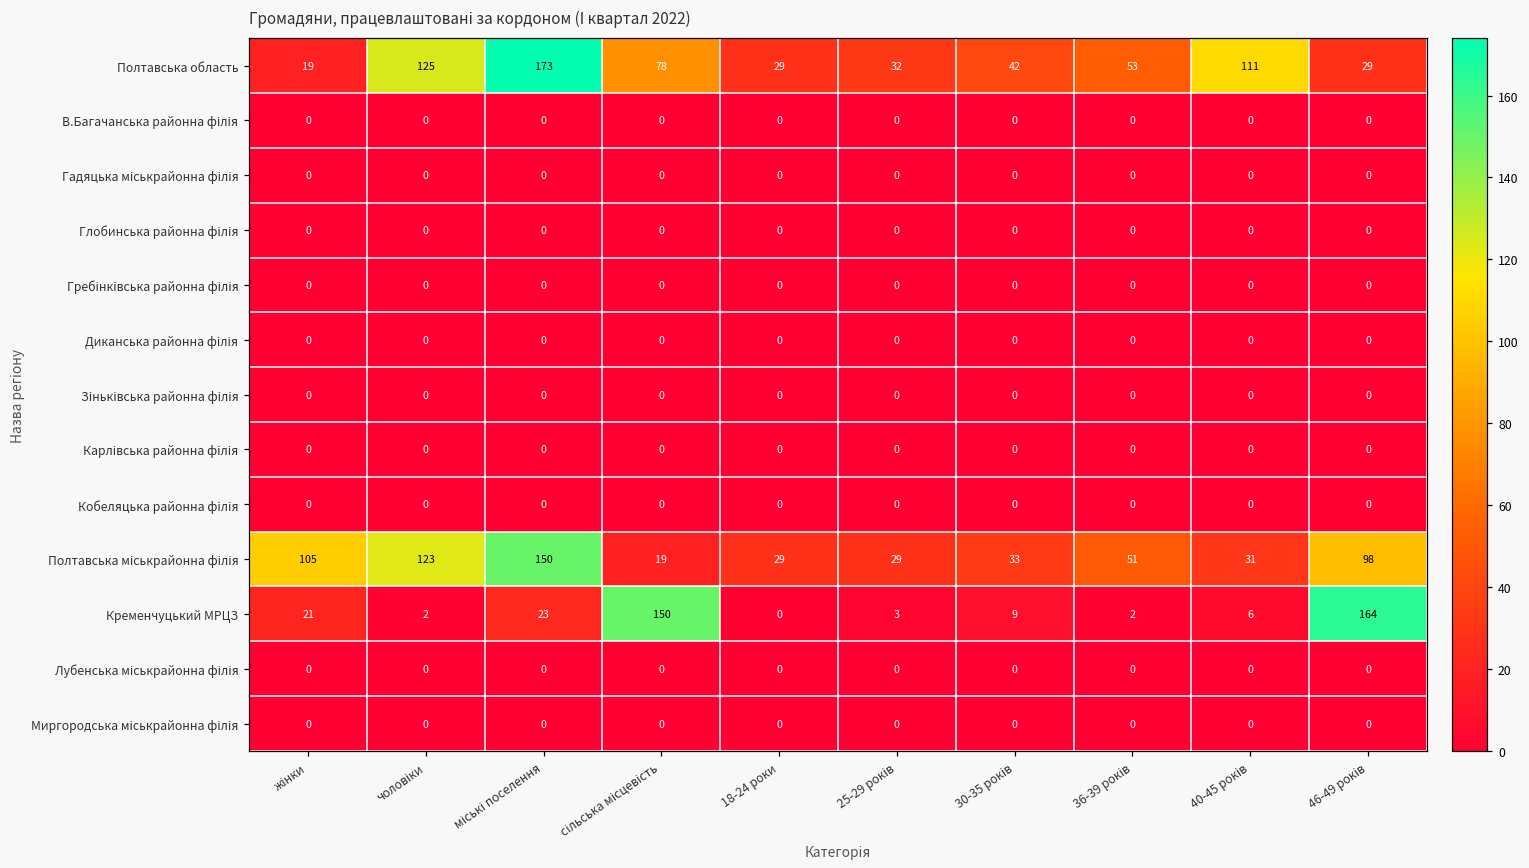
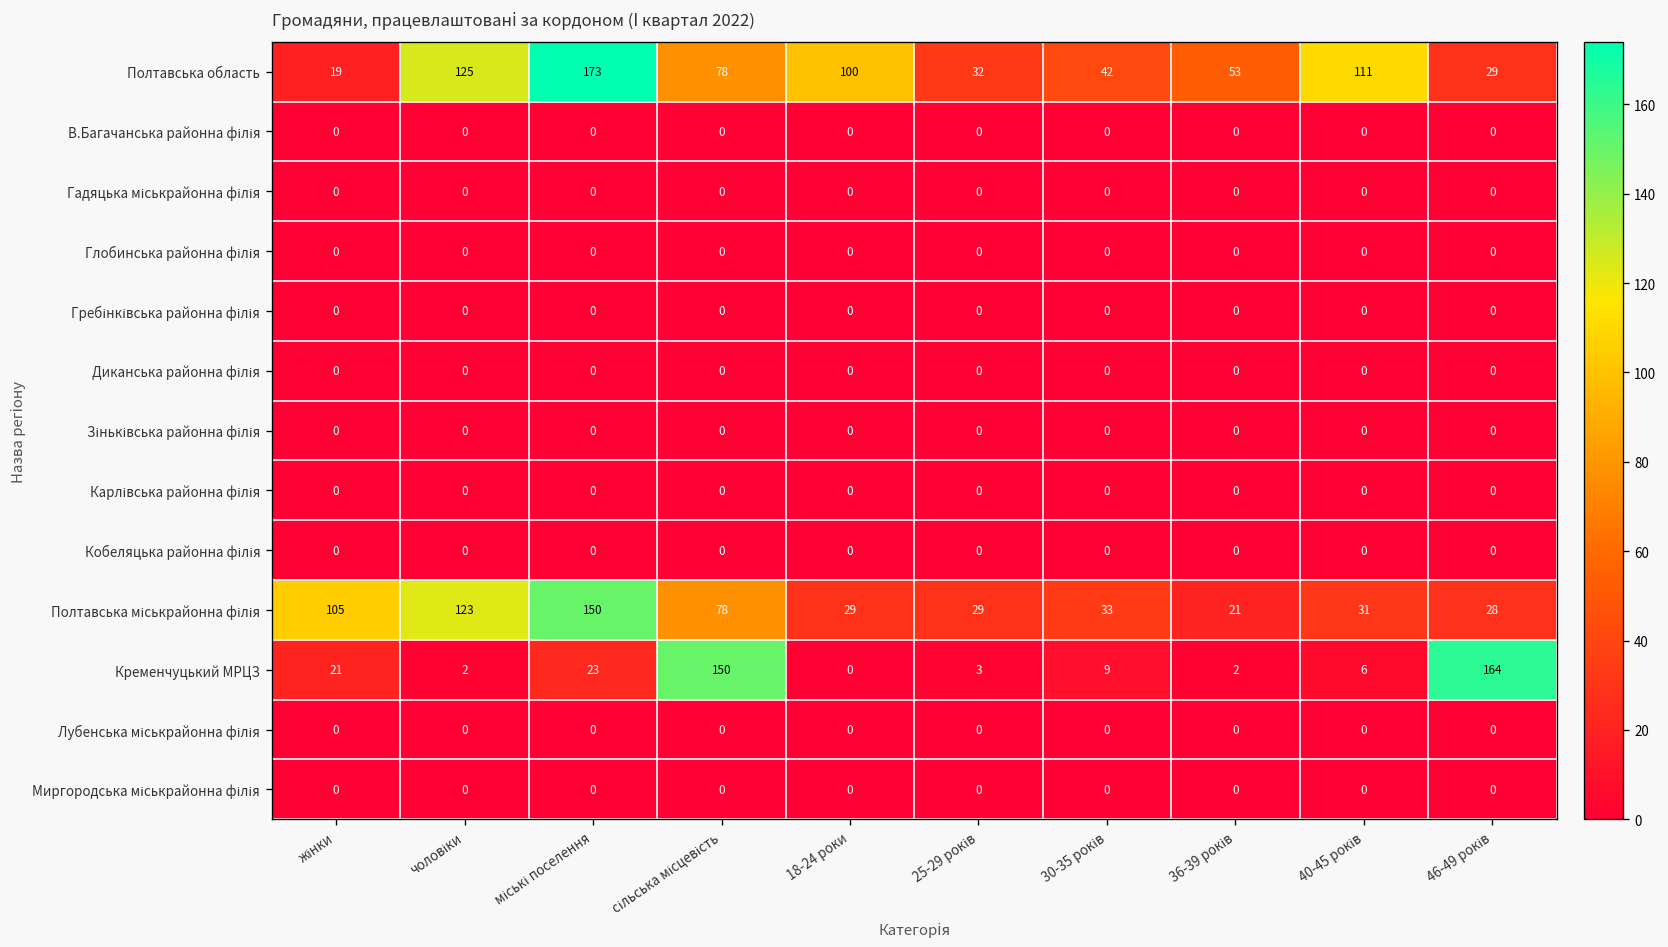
  {
    "Полтавська область": {
      "жінки": 19,
      "чоловіки": 125,
      "міські поселення": 173,
      "сільська місцевість": 78,
-     "18-24 роки": 29,
+     "18-24 роки": 100,
      "25-29 років": 32,
      "30-35 років": 42,
      "36-39 років": 53,
      "40-45 років": 111,
      "46-49 років": 29
    },
    "В.Багачанська районна філія": {
      "жінки": 0,
      "чоловіки": 0,
      "міські поселення": 0,
      "сільська місцевість": 0,
      "18-24 роки": 0,
      "25-29 років": 0,
      "30-35 років": 0,
      "36-39 років": 0,
      "40-45 років": 0,
      "46-49 років": 0
    },
    "Гадяцька міськрайонна філія": {
      "жінки": 0,
      "чоловіки": 0,
      "міські поселення": 0,
      "сільська місцевість": 0,
      "18-24 роки": 0,
      "25-29 років": 0,
      "30-35 років": 0,
      "36-39 років": 0,
      "40-45 років": 0,
      "46-49 років": 0
    },
    "Глобинська районна філія": {
      "жінки": 0,
      "чоловіки": 0,
      "міські поселення": 0,
      "сільська місцевість": 0,
      "18-24 роки": 0,
      "25-29 років": 0,
      "30-35 років": 0,
      "36-39 років": 0,
      "40-45 років": 0,
      "46-49 років": 0
    },
    "Гребінківська районна філія": {
      "жінки": 0,
      "чоловіки": 0,
      "міські поселення": 0,
      "сільська місцевість": 0,
      "18-24 роки": 0,
      "25-29 років": 0,
      "30-35 років": 0,
      "36-39 років": 0,
      "40-45 років": 0,
      "46-49 років": 0
    },
    "Диканська районна філія": {
      "жінки": 0,
      "чоловіки": 0,
      "міські поселення": 0,
      "сільська місцевість": 0,
      "18-24 роки": 0,
      "25-29 років": 0,
      "30-35 років": 0,
      "36-39 років": 0,
      "40-45 років": 0,
      "46-49 років": 0
    },
    "Зіньківська районна філія": {
      "жінки": 0,
      "чоловіки": 0,
      "міські поселення": 0,
      "сільська місцевість": 0,
      "18-24 роки": 0,
      "25-29 років": 0,
      "30-35 років": 0,
      "36-39 років": 0,
      "40-45 років": 0,
      "46-49 років": 0
    },
    "Карлівська районна філія": {
      "жінки": 0,
      "чоловіки": 0,
      "міські поселення": 0,
      "сільська місцевість": 0,
      "18-24 роки": 0,
      "25-29 років": 0,
      "30-35 років": 0,
      "36-39 років": 0,
      "40-45 років": 0,
      "46-49 років": 0
    },
    "Кобеляцька районна філія": {
      "жінки": 0,
      "чоловіки": 0,
      "міські поселення": 0,
      "сільська місцевість": 0,
      "18-24 роки": 0,
      "25-29 років": 0,
      "30-35 років": 0,
      "36-39 років": 0,
      "40-45 років": 0,
      "46-49 років": 0
    },
    "Полтавська міськрайонна філія": {
      "жінки": 105,
      "чоловіки": 123,
      "міські поселення": 150,
-     "сільська місцевість": 19,
+     "сільська місцевість": 78,
      "18-24 роки": 29,
      "25-29 років": 29,
      "30-35 років": 33,
-     "36-39 років": 51,
+     "36-39 років": 21,
      "40-45 років": 31,
-     "46-49 років": 98
+     "46-49 років": 28
    },
    "Кременчуцький МРЦЗ": {
      "жінки": 21,
      "чоловіки": 2,
      "міські поселення": 23,
      "сільська місцевість": 150,
      "18-24 роки": 0,
      "25-29 років": 3,
      "30-35 років": 9,
      "36-39 років": 2,
      "40-45 років": 6,
      "46-49 років": 164
    },
    "Лубенська міськрайонна філія": {
      "жінки": 0,
      "чоловіки": 0,
      "міські поселення": 0,
      "сільська місцевість": 0,
      "18-24 роки": 0,
      "25-29 років": 0,
      "30-35 років": 0,
      "36-39 років": 0,
      "40-45 років": 0,
      "46-49 років": 0
    },
    "Миргородська міськрайонна філія": {
      "жінки": 0,
      "чоловіки": 0,
      "міські поселення": 0,
      "сільська місцевість": 0,
      "18-24 роки": 0,
      "25-29 років": 0,
      "30-35 років": 0,
      "36-39 років": 0,
      "40-45 років": 0,
      "46-49 років": 0
    }
  }
